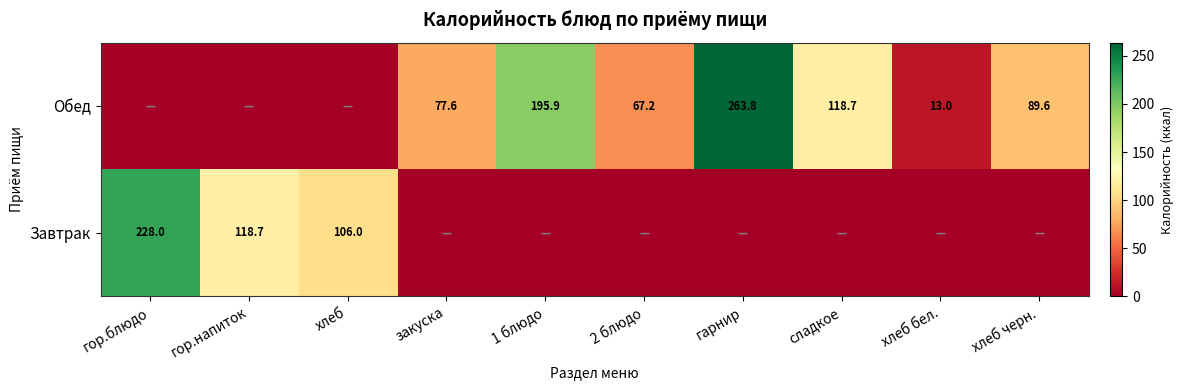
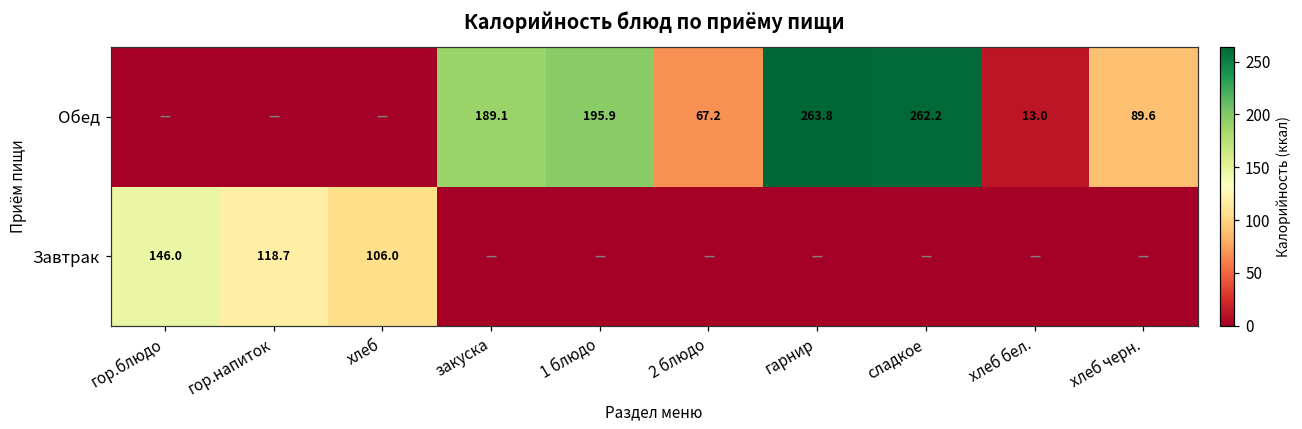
  {
    "Обед": {
-     "закуска": 77.6,
+     "закуска": 189.1,
      "1 блюдо": 195.9,
      "2 блюдо": 67.2,
      "гарнир": 263.8,
-     "сладкое": 118.7,
+     "сладкое": 262.2,
      "хлеб бел.": 13.0,
      "хлеб черн.": 89.6
    },
    "Завтрак": {
-     "гор.блюдо": 228.0,
+     "гор.блюдо": 146.0,
      "гор.напиток": 118.7,
      "хлеб": 106.0
    }
  }
